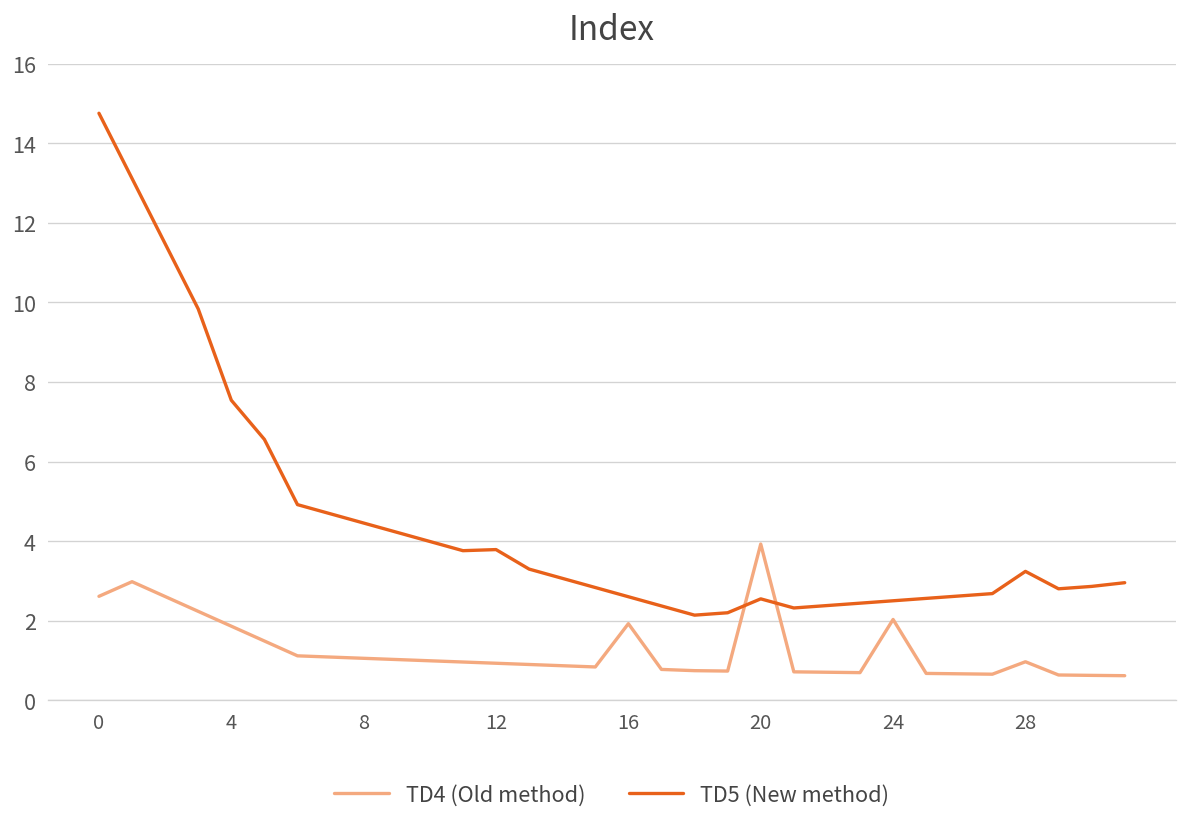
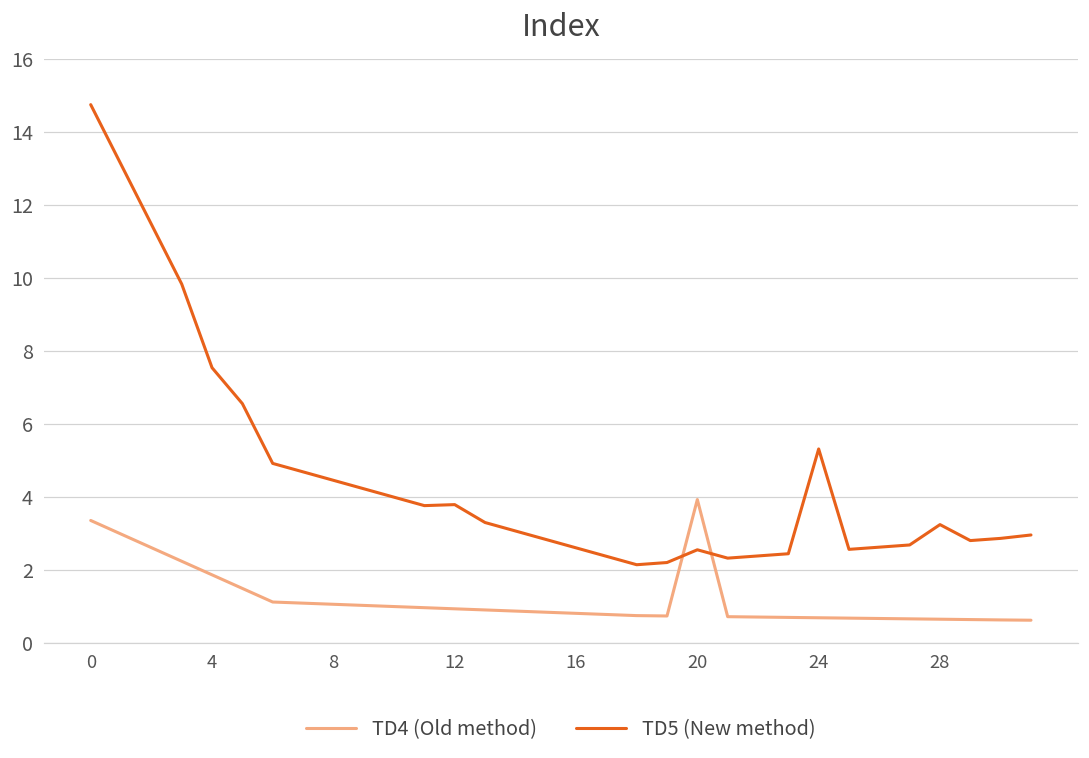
  {
    "TD4 (Old method)": {
-     "0": 2.6,
+     "0": 3.4,
      "4": 1.9,
      "8": 1.1,
      "12": 0.9,
-     "16": 1.9,
+     "16": 0.8,
      "20": 3.9,
-     "24": 2.0,
-     "28": 1.0
+     "24": 0.7,
+     "28": 0.6
    },
    "TD5 (New method)": {
      "0": 14.8,
      "4": 7.5,
      "8": 4.5,
      "12": 3.8,
      "16": 2.6,
      "20": 2.5,
-     "24": 2.5,
+     "24": 5.3,
      "28": 3.2
    }
  }
